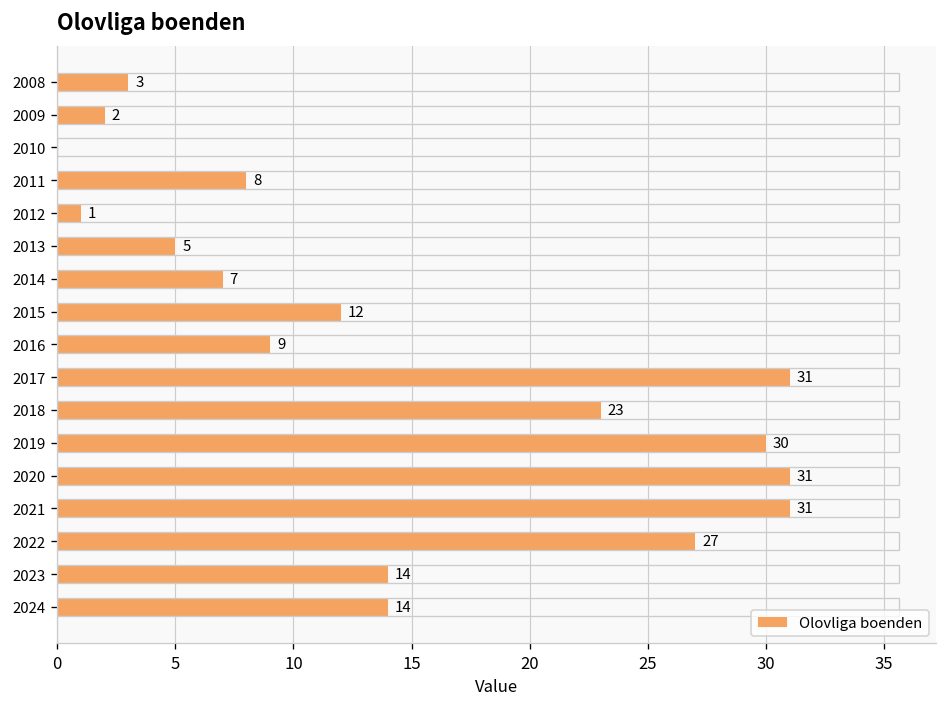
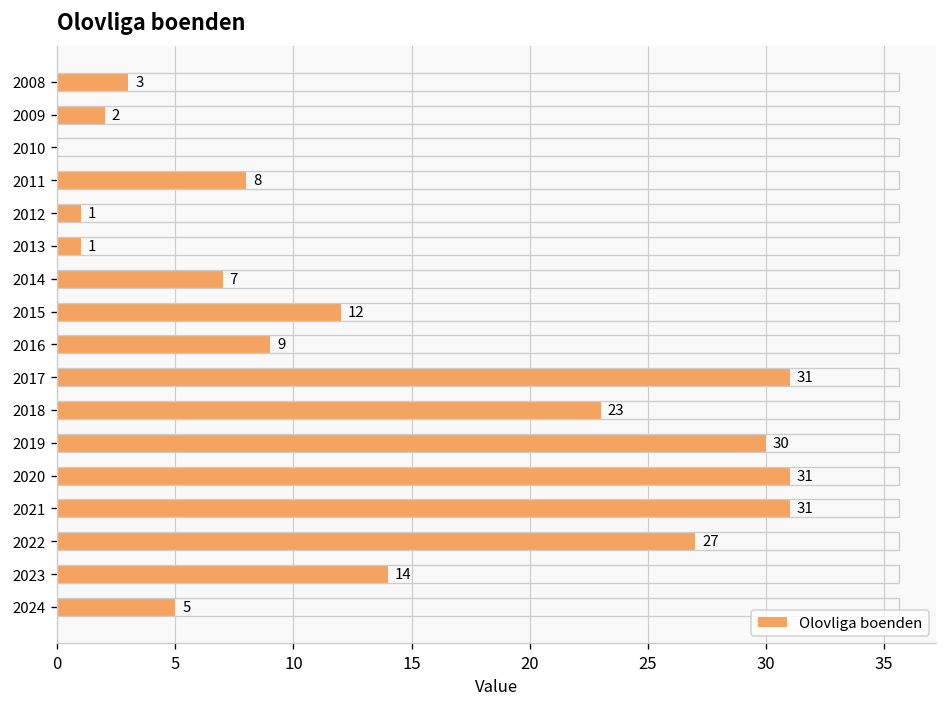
  {
    "2008": 3,
    "2009": 2,
    "2011": 8,
    "2012": 1,
-   "2013": 5,
+   "2013": 1,
    "2014": 7,
    "2015": 12,
    "2016": 9,
    "2017": 31,
    "2018": 23,
    "2019": 30,
    "2020": 31,
    "2021": 31,
    "2022": 27,
    "2023": 14,
-   "2024": 14
+   "2024": 5
  }
